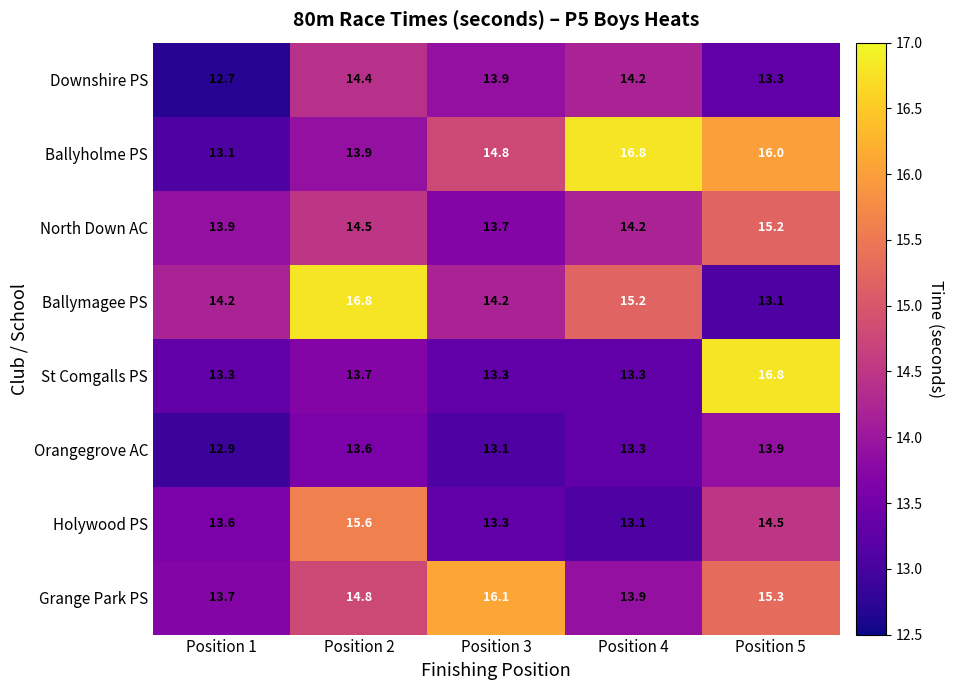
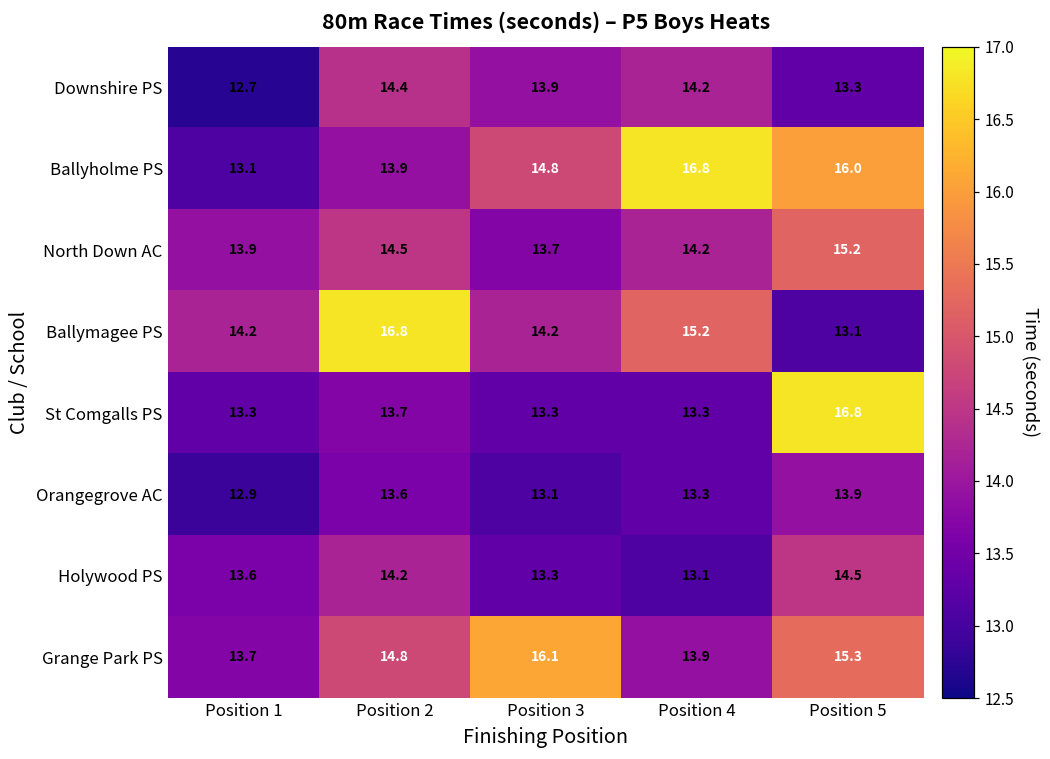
  {
    "Downshire PS": {
      "Position 1": 12.7,
      "Position 2": 14.4,
      "Position 3": 13.9,
      "Position 4": 14.2,
      "Position 5": 13.3
    },
    "Ballyholme PS": {
      "Position 1": 13.1,
      "Position 2": 13.9,
      "Position 3": 14.8,
      "Position 4": 16.8,
      "Position 5": 16.0
    },
    "North Down AC": {
      "Position 1": 13.9,
      "Position 2": 14.5,
      "Position 3": 13.7,
      "Position 4": 14.2,
      "Position 5": 15.2
    },
    "Ballymagee PS": {
      "Position 1": 14.2,
      "Position 2": 16.8,
      "Position 3": 14.2,
      "Position 4": 15.2,
      "Position 5": 13.1
    },
    "St Comgalls PS": {
      "Position 1": 13.3,
      "Position 2": 13.7,
      "Position 3": 13.3,
      "Position 4": 13.3,
      "Position 5": 16.8
    },
    "Orangegrove AC": {
      "Position 1": 12.9,
      "Position 2": 13.6,
      "Position 3": 13.1,
      "Position 4": 13.3,
      "Position 5": 13.9
    },
    "Holywood PS": {
      "Position 1": 13.6,
-     "Position 2": 15.6,
+     "Position 2": 14.2,
      "Position 3": 13.3,
      "Position 4": 13.1,
      "Position 5": 14.5
    },
    "Grange Park PS": {
      "Position 1": 13.7,
      "Position 2": 14.8,
      "Position 3": 16.1,
      "Position 4": 13.9,
      "Position 5": 15.3
    }
  }
